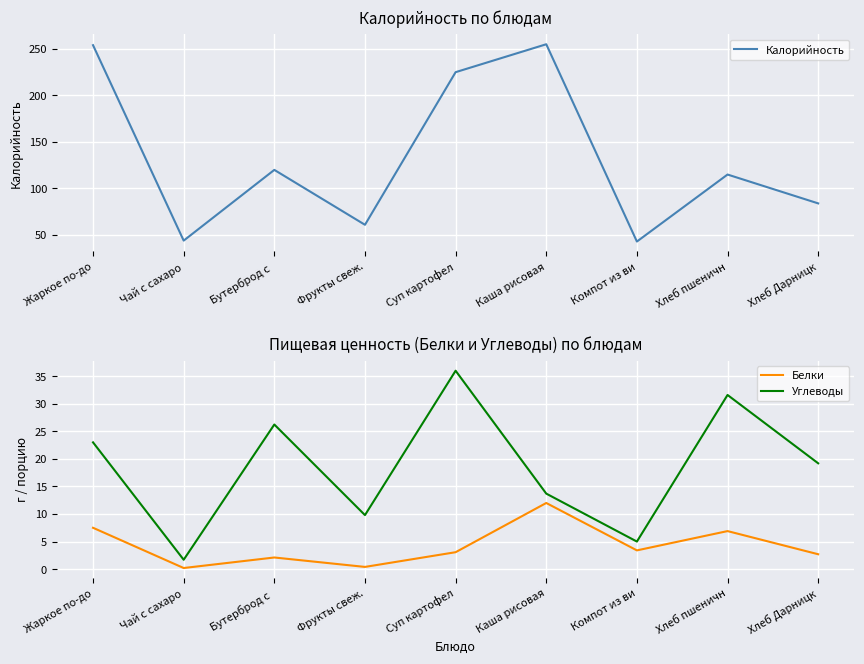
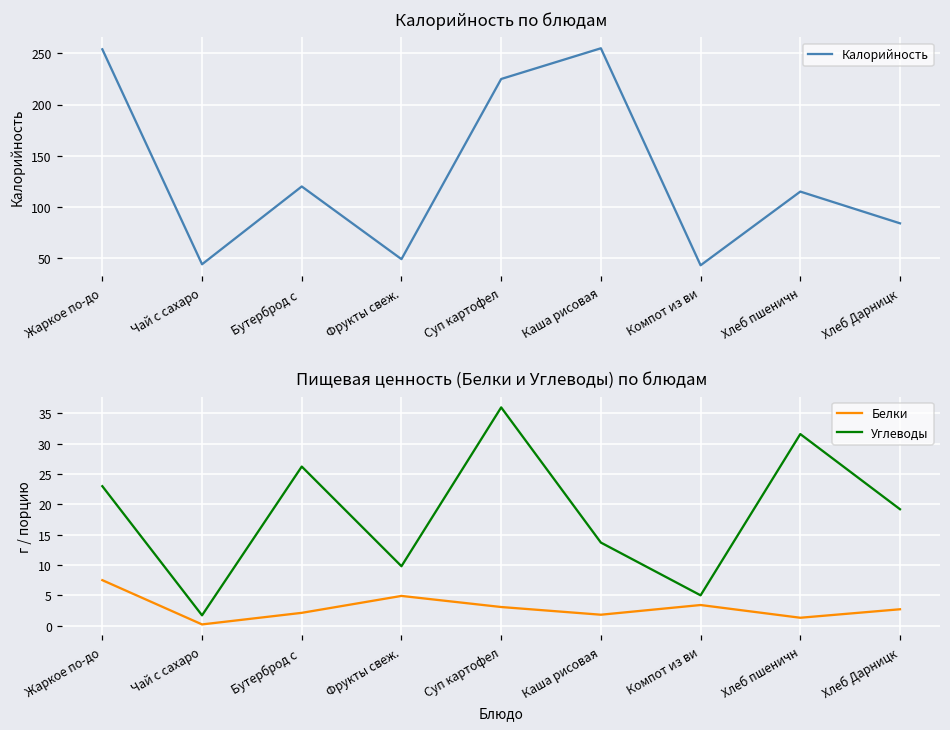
  {
    "Калорийность по блюдам": {
      "Жаркое по-до": 250,
      "Чай с сахаро": 40,
      "Бутерброд с": 120,
-     "Фрукты свеж.": 60,
+     "Фрукты свеж.": 50,
      "Суп картофел": 230,
      "Каша рисовая": 260,
      "Компот из ви": 40,
      "Хлеб пшеничн": 120,
      "Хлеб Дарницк": 80
    },
    "Пищевая ценность (Белки и Углеводы) по блюдам": {
      "Белки": {
        "Жаркое по-до": 8,
        "Чай с сахаро": 0,
        "Бутерброд с": 2,
-       "Фрукты свеж.": 0,
+       "Фрукты свеж.": 5,
        "Суп картофел": 3,
-       "Каша рисовая": 12,
+       "Каша рисовая": 2,
        "Компот из ви": 3,
-       "Хлеб пшеничн": 7,
+       "Хлеб пшеничн": 1,
        "Хлеб Дарницк": 3
      },
      "Углеводы": {
        "Жаркое по-до": 23,
        "Чай с сахаро": 2,
        "Бутерброд с": 26,
        "Фрукты свеж.": 10,
        "Суп картофел": 36,
        "Каша рисовая": 14,
        "Компот из ви": 5,
        "Хлеб пшеничн": 32,
        "Хлеб Дарницк": 19
      }
    }
  }
